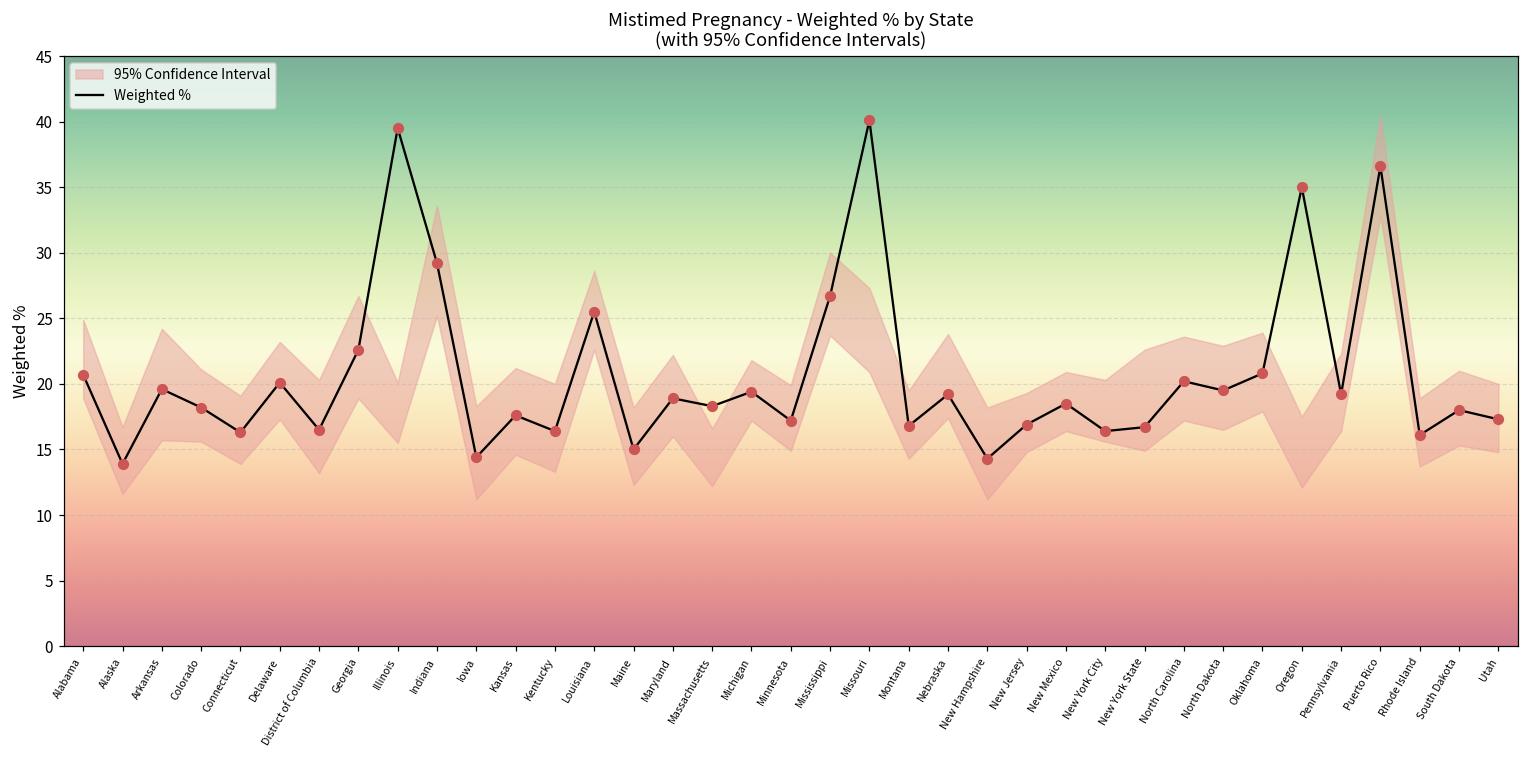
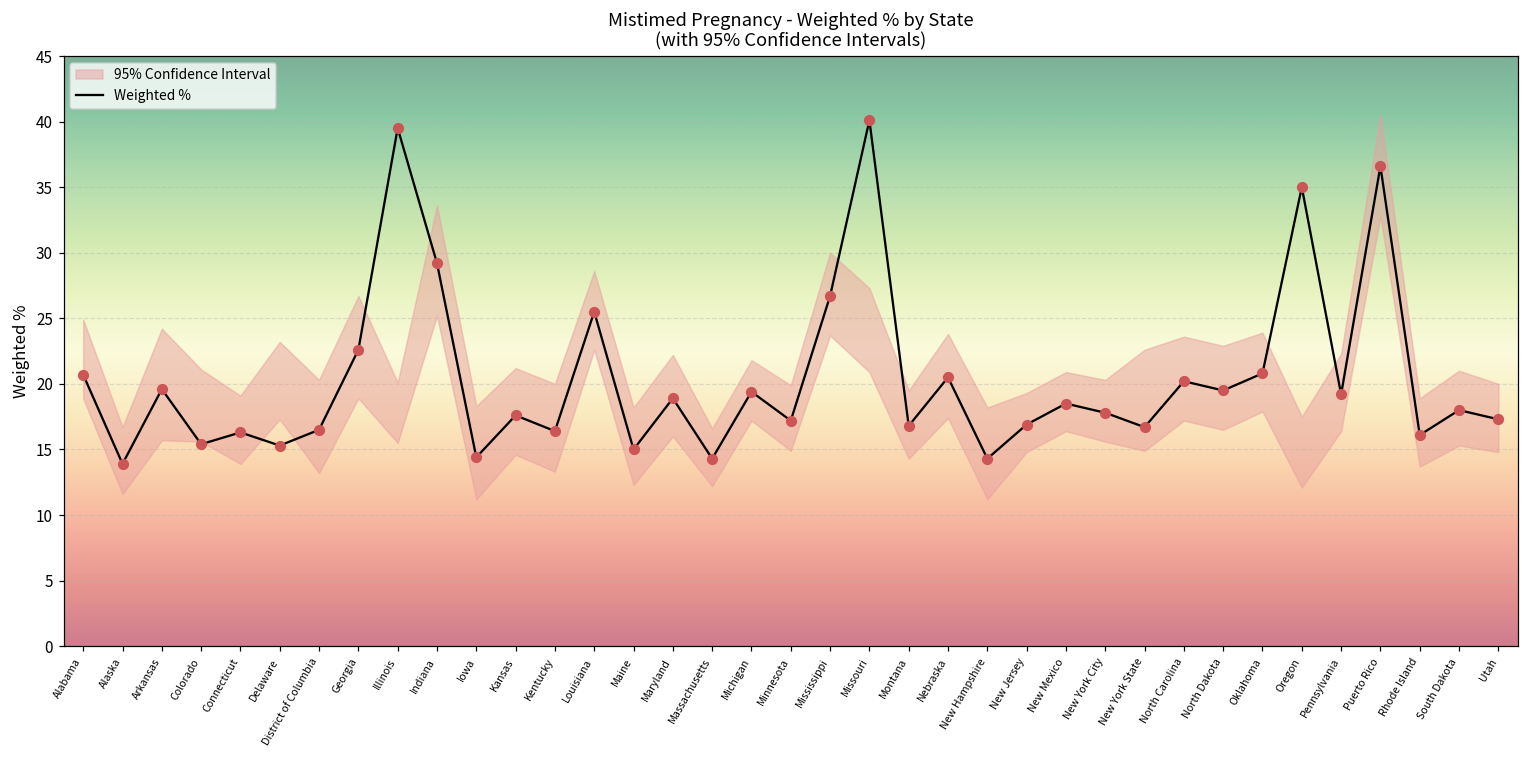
  {
    "Weighted %": {
      "Alabama": 20.7,
      "Alaska": 13.9,
      "Arkansas": 19.6,
-     "Colorado": 18.2,
+     "Colorado": 15.4,
      "Connecticut": 16.3,
-     "Delaware": 20.1,
+     "Delaware": 15.3,
      "District of Columbia": 16.5,
      "Georgia": 22.6,
      "Illinois": 39.5,
      "Indiana": 29.2,
      "Iowa": 14.4,
      "Kansas": 17.6,
      "Kentucky": 16.4,
      "Louisiana": 25.5,
      "Maine": 15.0,
      "Maryland": 18.9,
-     "Massachusetts": 18.3,
+     "Massachusetts": 14.3,
      "Michigan": 19.4,
      "Minnesota": 17.2,
      "Mississippi": 26.7,
      "Missouri": 40.1,
      "Montana": 16.8,
-     "Nebraska": 19.2,
+     "Nebraska": 20.5,
      "New Hampshire": 14.3,
      "New Jersey": 16.9,
      "New Mexico": 18.5,
-     "New York City": 16.4,
+     "New York City": 17.8,
      "New York State": 16.7,
      "North Carolina": 20.2,
      "North Dakota": 19.5,
      "Oklahoma": 20.8,
      "Oregon": 35.0,
      "Pennsylvania": 19.2,
      "Puerto Rico": 36.6,
      "Rhode Island": 16.1,
      "South Dakota": 18.0,
      "Utah": 17.3
    }
  }
